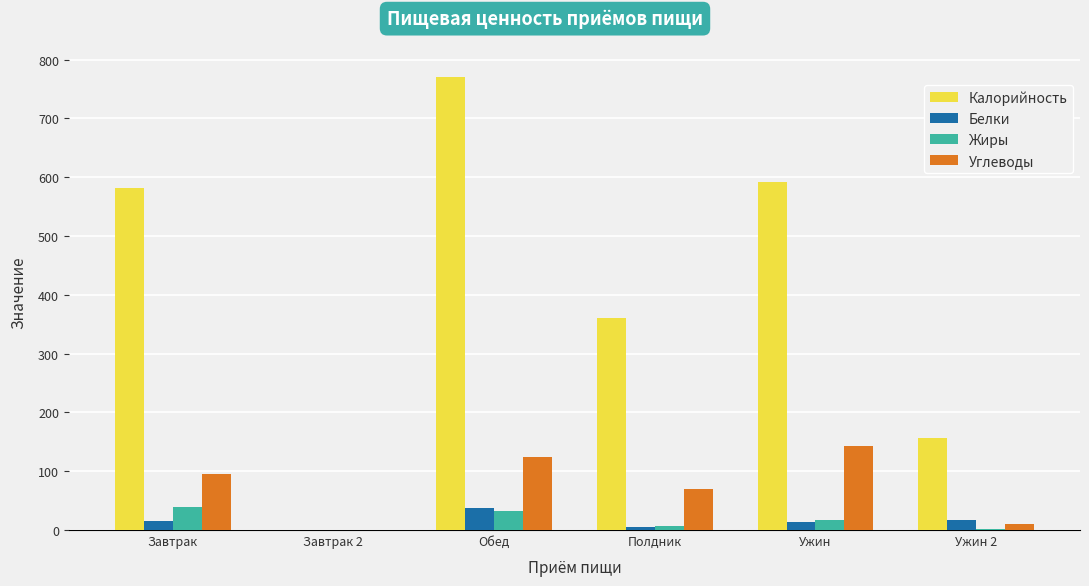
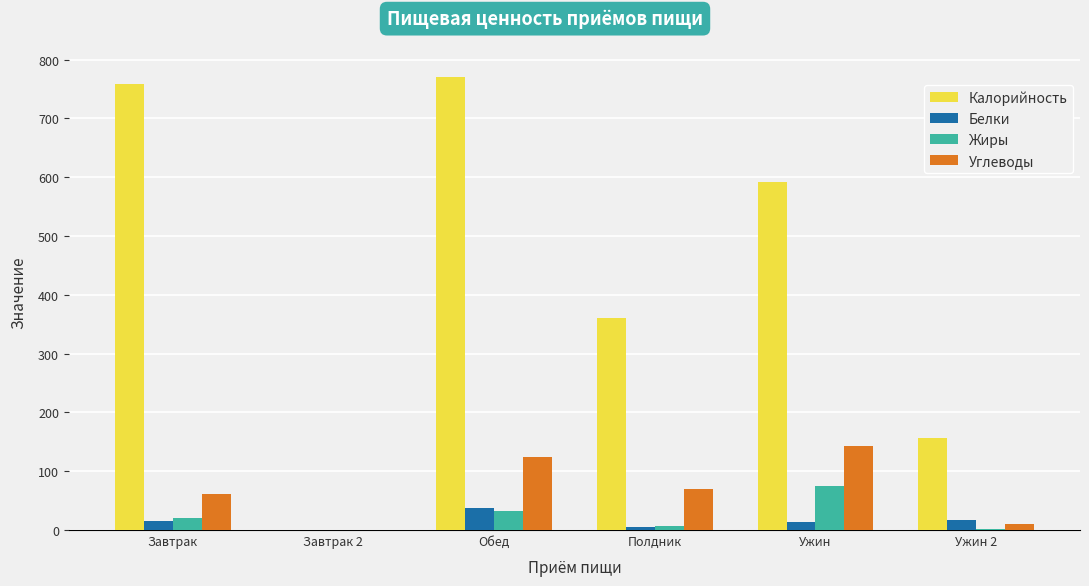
  {
    "Калорийность": {
-     "Завтрак": 580,
+     "Завтрак": 760,
      "Завтрак 2": 0,
      "Обед": 770,
      "Полдник": 360,
      "Ужин": 590,
      "Ужин 2": 160
    },
    "Белки": {
      "Завтрак": 20,
      "Завтрак 2": 0,
      "Обед": 40,
      "Полдник": 10,
      "Ужин": 10,
      "Ужин 2": 20
    },
    "Жиры": {
-     "Завтрак": 40,
+     "Завтрак": 20,
      "Завтрак 2": 0,
      "Обед": 30,
      "Полдник": 10,
-     "Ужин": 20
+     "Ужин": 70
    },
    "Углеводы": {
-     "Завтрак": 90,
+     "Завтрак": 60,
      "Завтрак 2": 0,
      "Обед": 120,
      "Полдник": 70,
      "Ужин": 140,
      "Ужин 2": 10
    }
  }
